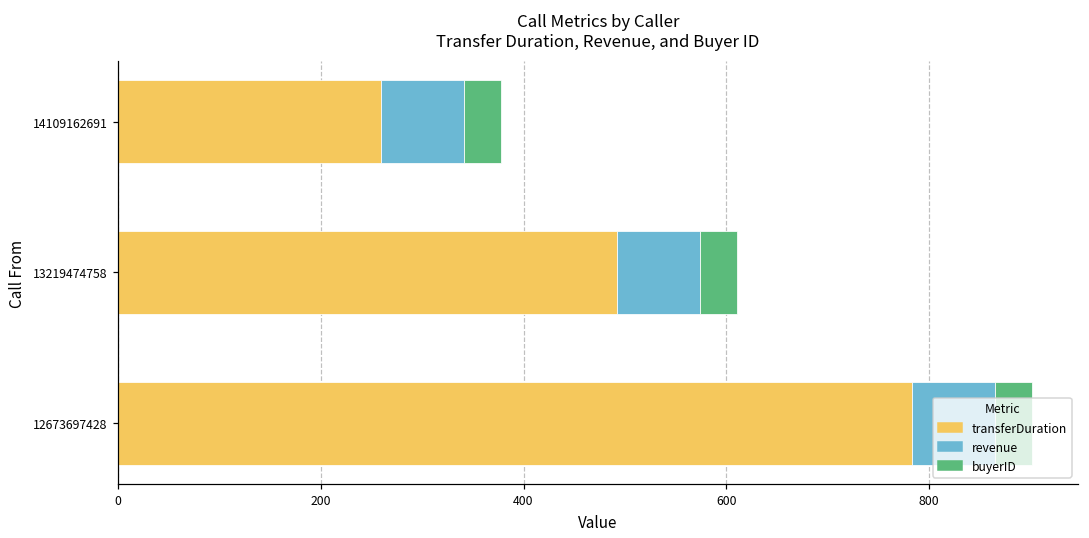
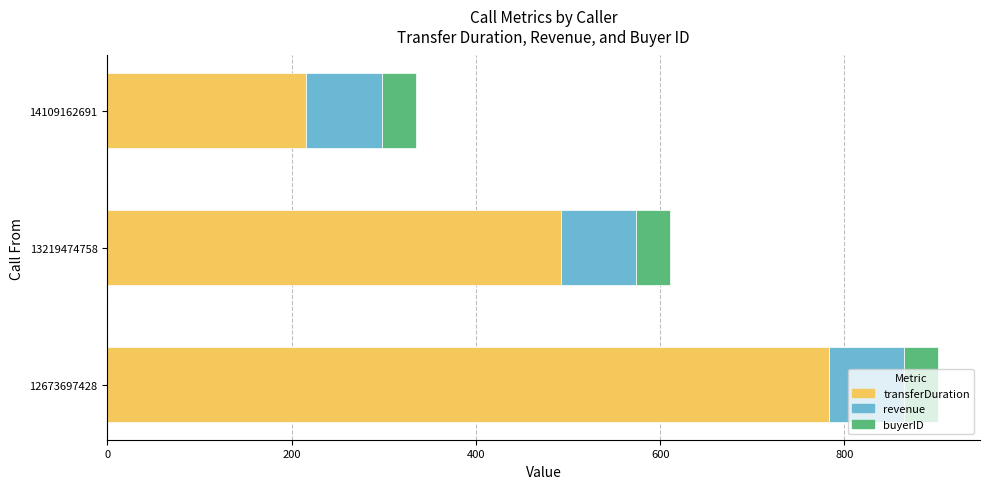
  {
    "transferDuration": {
-     "14109162691": 260,
+     "14109162691": 220,
      "13219474758": 490,
      "12673697428": 780
    },
    "revenue": {
      "14109162691": 80,
      "13219474758": 80
    },
    "buyerID": {
      "14109162691": 40,
      "13219474758": 40
    }
  }
